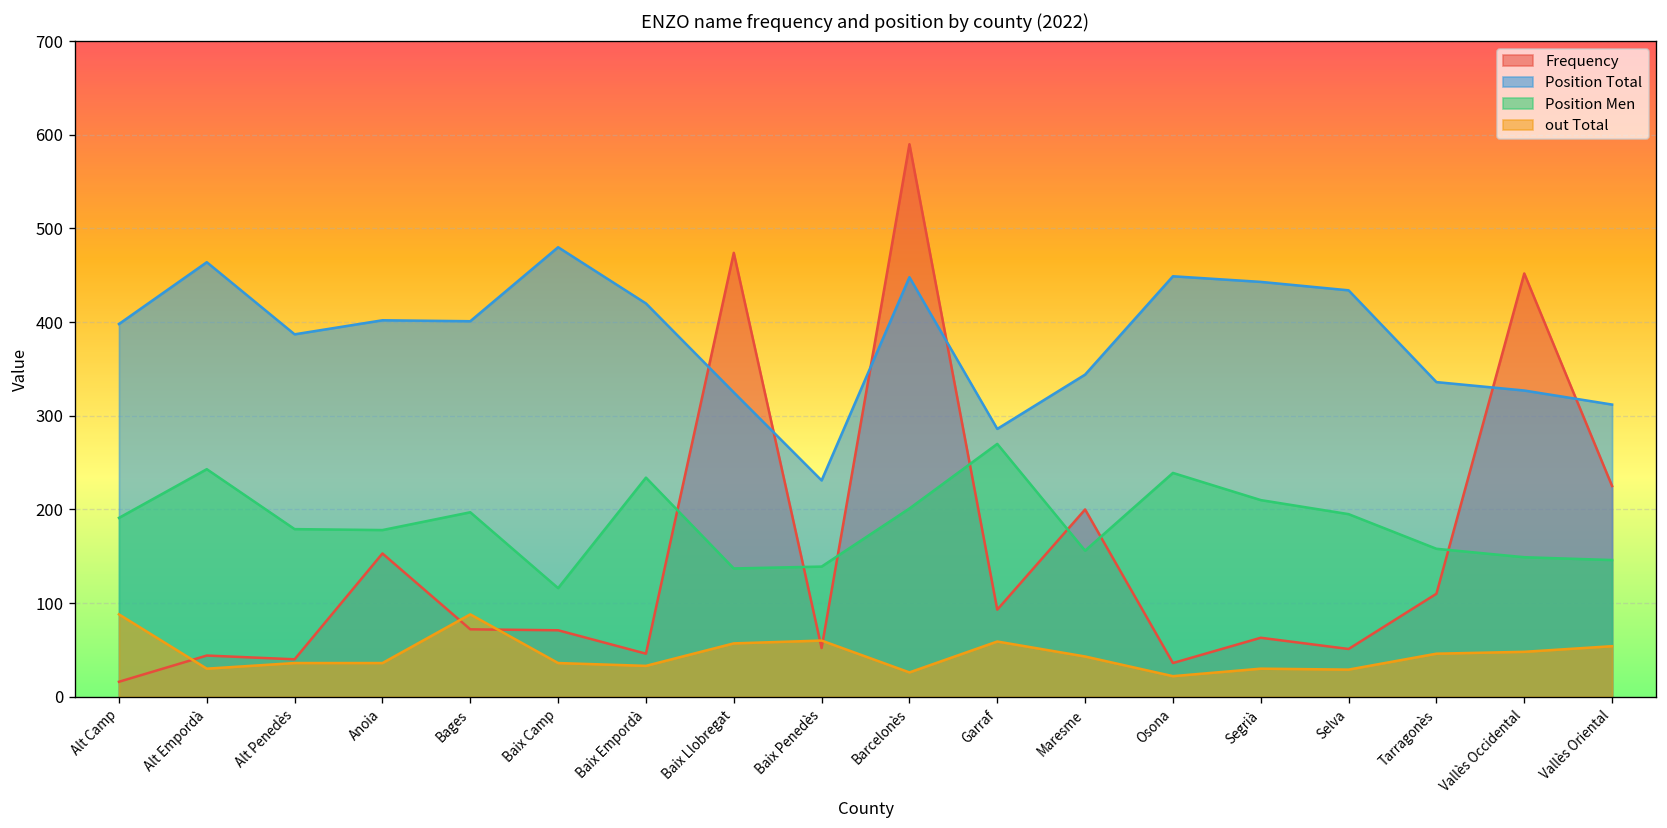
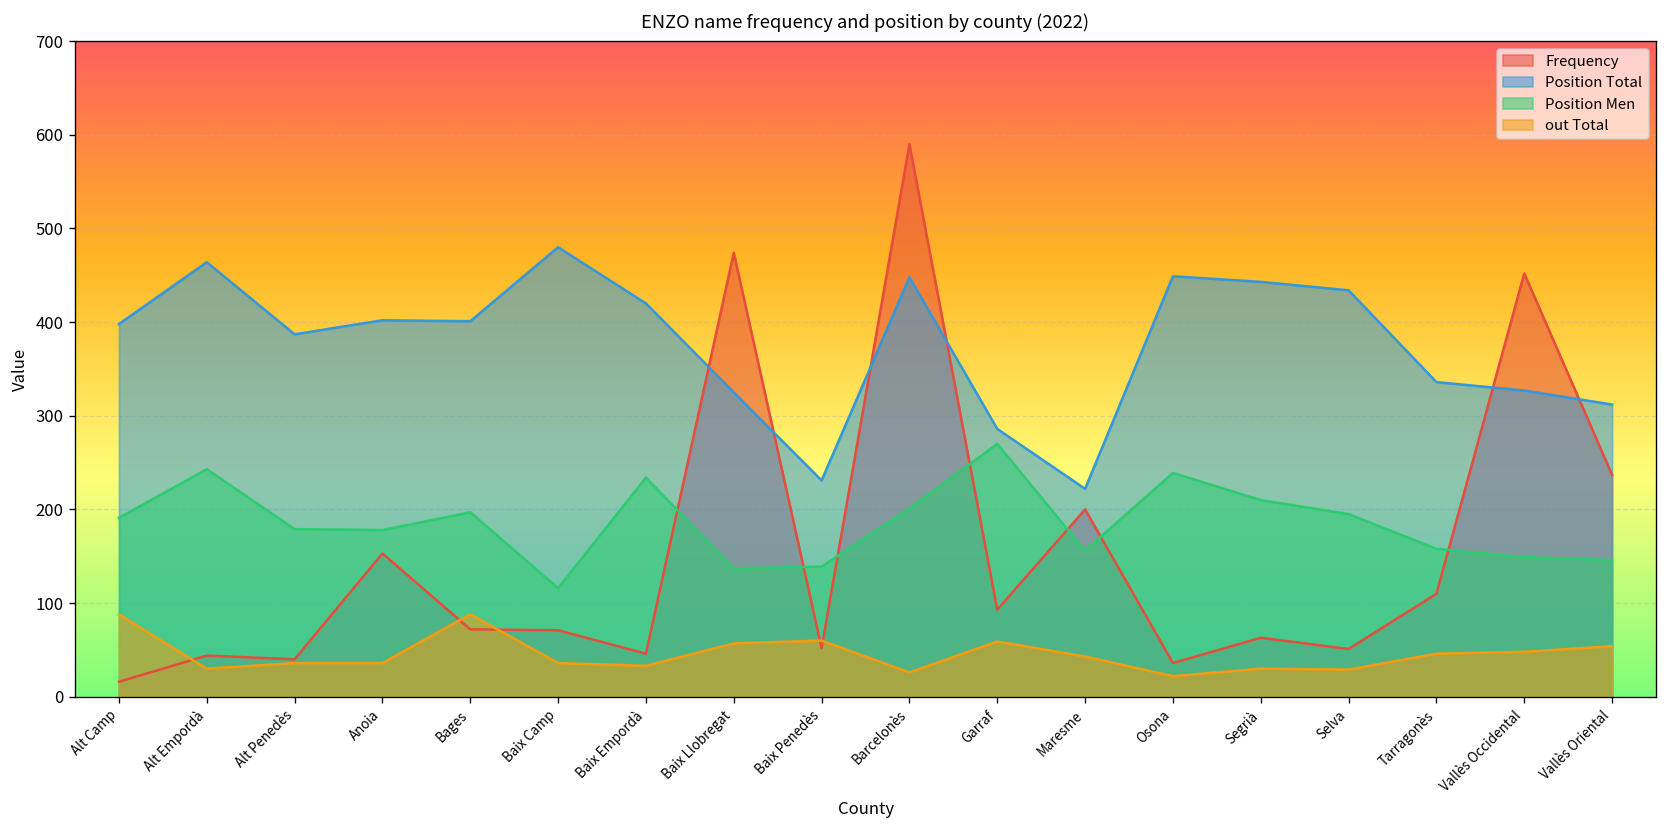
  {
    "Frequency": {
      "Alt Camp": 20,
      "Alt Empordà": 40,
      "Alt Penedès": 40,
      "Anoia": 150,
      "Bages": 70,
      "Baix Camp": 70,
      "Baix Empordà": 50,
      "Baix Llobregat": 470,
      "Baix Penedès": 50,
      "Barcelonès": 590,
      "Garraf": 90,
      "Maresme": 200,
      "Osona": 40,
      "Segrià": 60,
      "Selva": 50,
      "Tarragonès": 110,
      "Vallès Occidental": 450,
-     "Vallès Oriental": 230
+     "Vallès Oriental": 240
    },
    "Position Total": {
      "Alt Camp": 400,
      "Alt Empordà": 460,
      "Alt Penedès": 390,
      "Anoia": 400,
      "Bages": 400,
      "Baix Camp": 480,
      "Baix Empordà": 420,
      "Baix Llobregat": 330,
      "Baix Penedès": 230,
      "Barcelonès": 450,
      "Garraf": 290,
-     "Maresme": 340,
+     "Maresme": 220,
      "Osona": 450,
      "Segrià": 440,
      "Selva": 430,
      "Tarragonès": 340,
      "Vallès Occidental": 330,
      "Vallès Oriental": 310
    },
    "Position Men": {
      "Alt Camp": 190,
      "Alt Empordà": 240,
      "Alt Penedès": 180,
      "Anoia": 180,
      "Bages": 200,
      "Baix Camp": 120,
      "Baix Empordà": 230,
      "Baix Llobregat": 140,
      "Baix Penedès": 140,
      "Barcelonès": 200,
      "Garraf": 270,
      "Maresme": 160,
      "Osona": 240,
      "Segrià": 210,
      "Selva": 200,
      "Tarragonès": 160,
      "Vallès Occidental": 150,
      "Vallès Oriental": 150
    },
    "out Total": {
      "Alt Camp": 90,
      "Alt Empordà": 30,
      "Alt Penedès": 40,
      "Anoia": 40,
      "Bages": 90,
      "Baix Camp": 40,
      "Baix Empordà": 30,
      "Baix Llobregat": 60,
      "Baix Penedès": 60,
      "Barcelonès": 30,
      "Garraf": 60,
      "Maresme": 40,
      "Osona": 20,
      "Segrià": 30,
      "Selva": 30,
      "Tarragonès": 50,
      "Vallès Occidental": 50,
      "Vallès Oriental": 50
    }
  }
